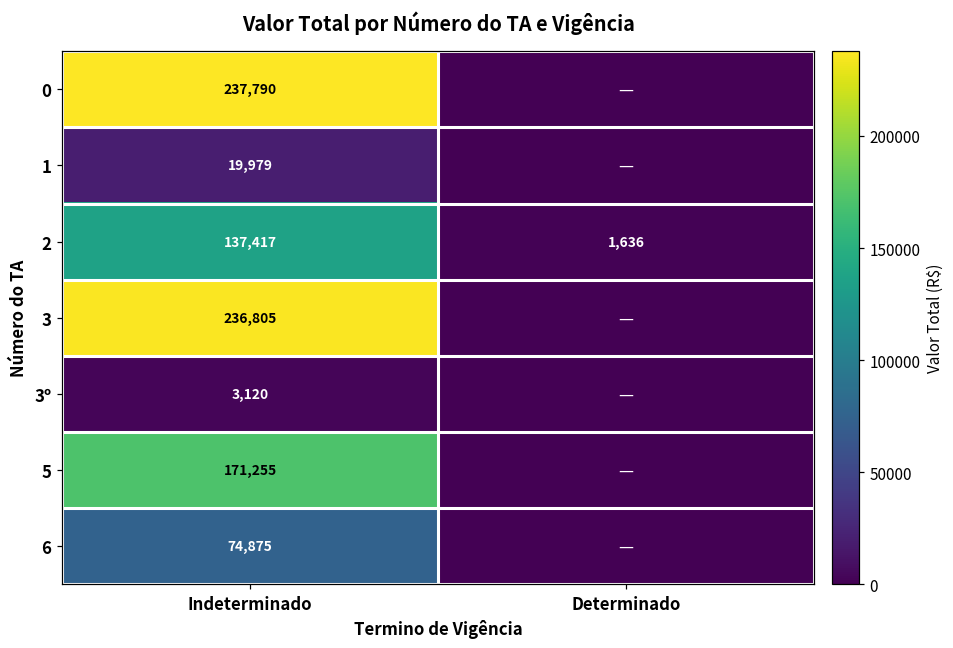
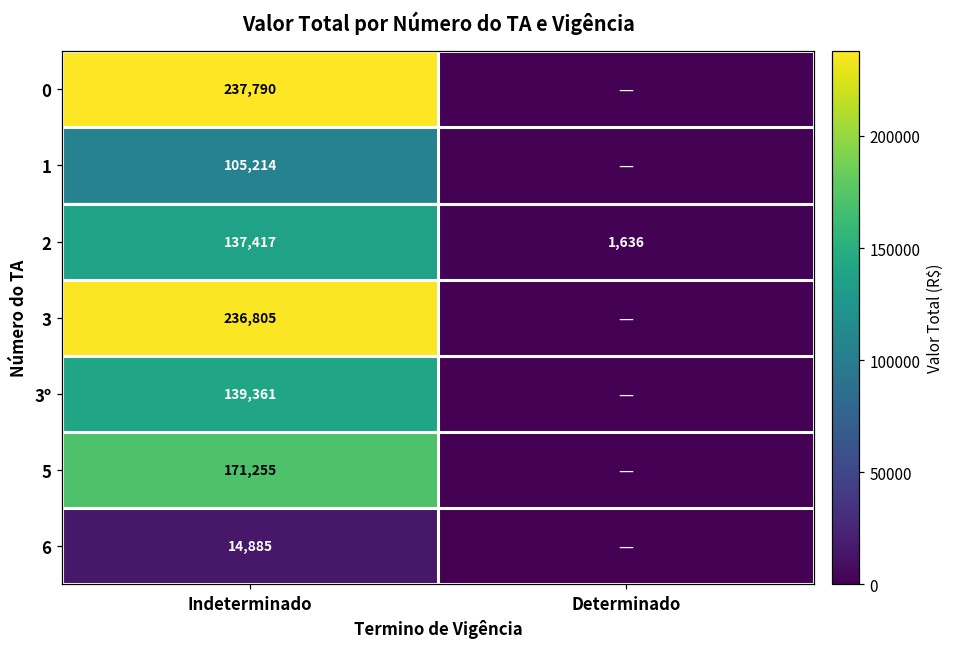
  {
    "0": {
      "Indeterminado": "237,790"
    },
    "1": {
-     "Indeterminado": "19,979"
+     "Indeterminado": "105,214"
    },
    "2": {
      "Indeterminado": "137,417",
      "Determinado": "1,636"
    },
    "3": {
      "Indeterminado": "236,805"
    },
    "3º": {
-     "Indeterminado": "3,120"
+     "Indeterminado": "139,361"
    },
    "5": {
      "Indeterminado": "171,255"
    },
    "6": {
-     "Indeterminado": "74,875"
+     "Indeterminado": "14,885"
    }
  }
